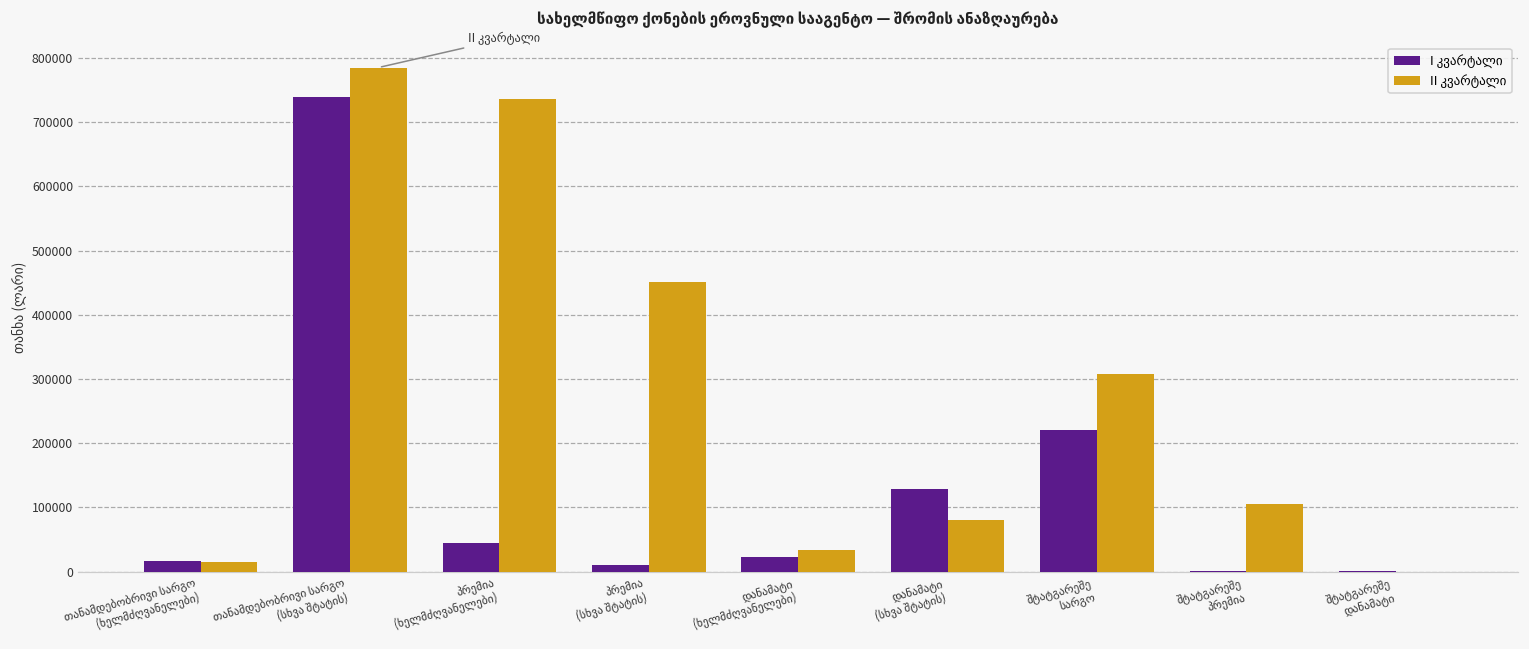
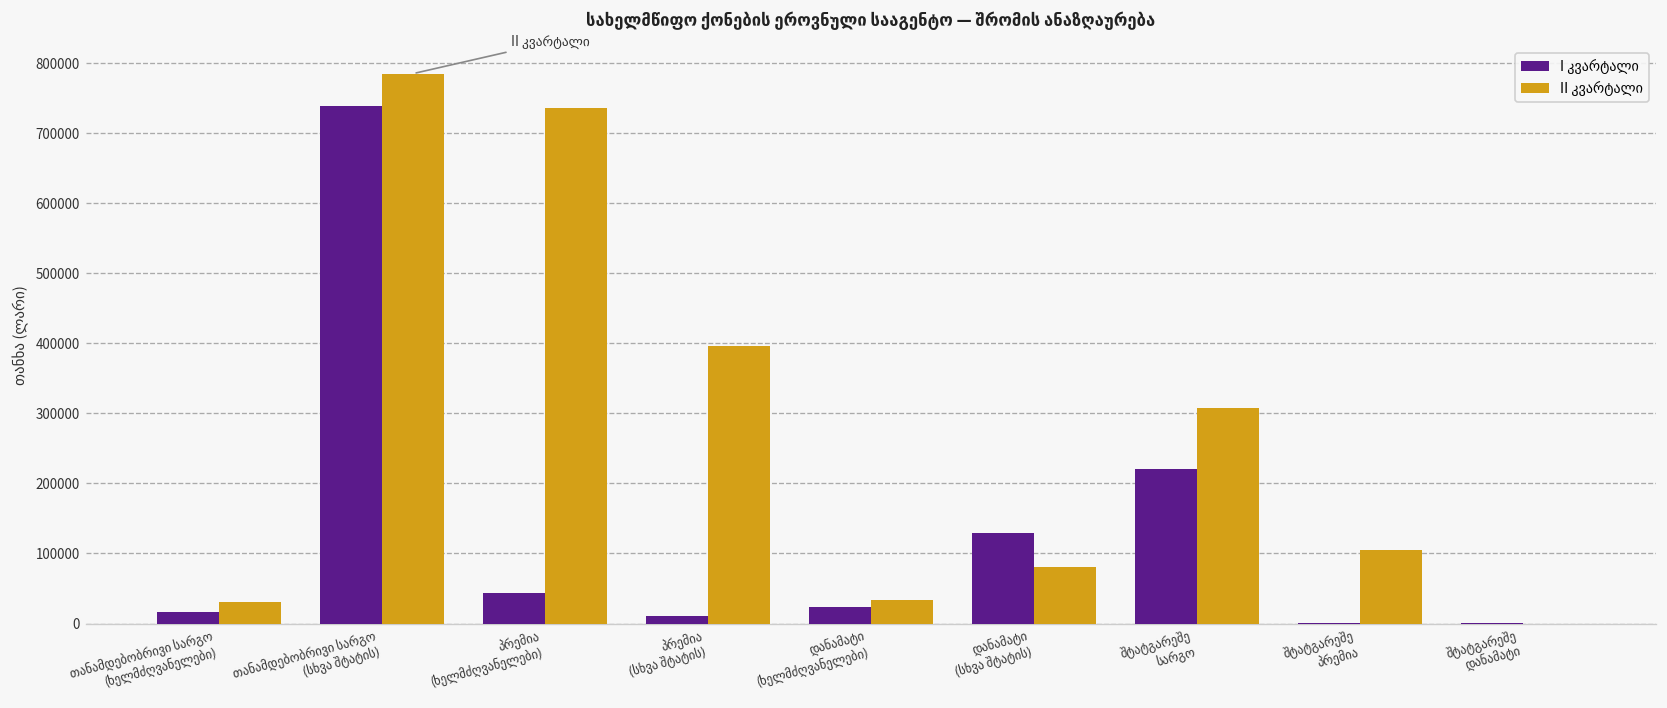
  {
    "I კვარტალი": {
      "თანამდებობრივი სარგო (ხელმძღვანელები)": 20000,
      "თანამდებობრივი სარგო (სხვა შტატის)": 740000,
      "პრემია (ხელმძღვანელები)": 40000,
      "პრემია (სხვა შტატის)": 10000,
      "დანამატი (ხელმძღვანელები)": 20000,
      "დანამატი (სხვა შტატის)": 130000,
      "შტატგარეშე სარგო": 220000
    },
    "II კვარტალი": {
-     "თანამდებობრივი სარგო (ხელმძღვანელები)": 20000,
+     "თანამდებობრივი სარგო (ხელმძღვანელები)": 30000,
      "თანამდებობრივი სარგო (სხვა შტატის)": 790000,
      "პრემია (ხელმძღვანელები)": 740000,
-     "პრემია (სხვა შტატის)": 450000,
+     "პრემია (სხვა შტატის)": 400000,
      "დანამატი (ხელმძღვანელები)": 30000,
      "დანამატი (სხვა შტატის)": 80000,
      "შტატგარეშე სარგო": 310000,
      "შტატგარეშე პრემია": 110000,
      "შტატგარეშე დანამატი": 0
    }
  }
